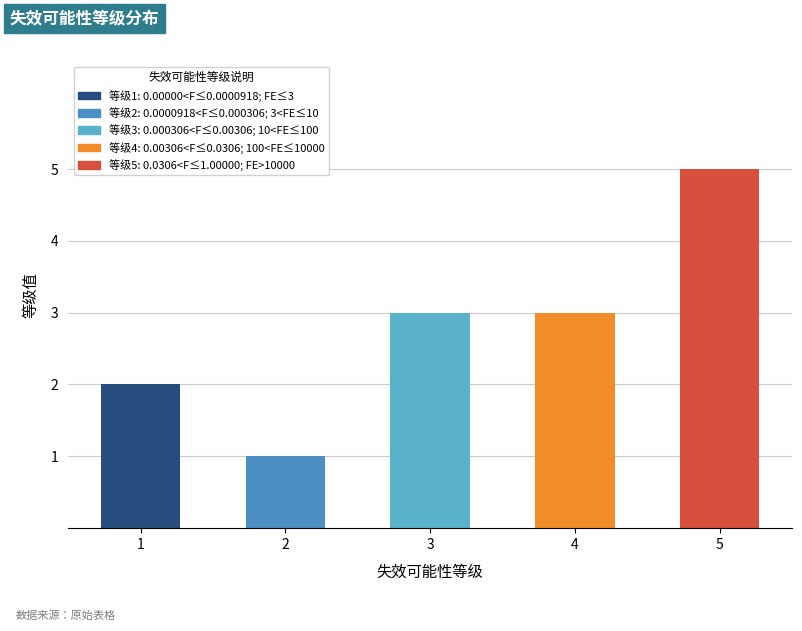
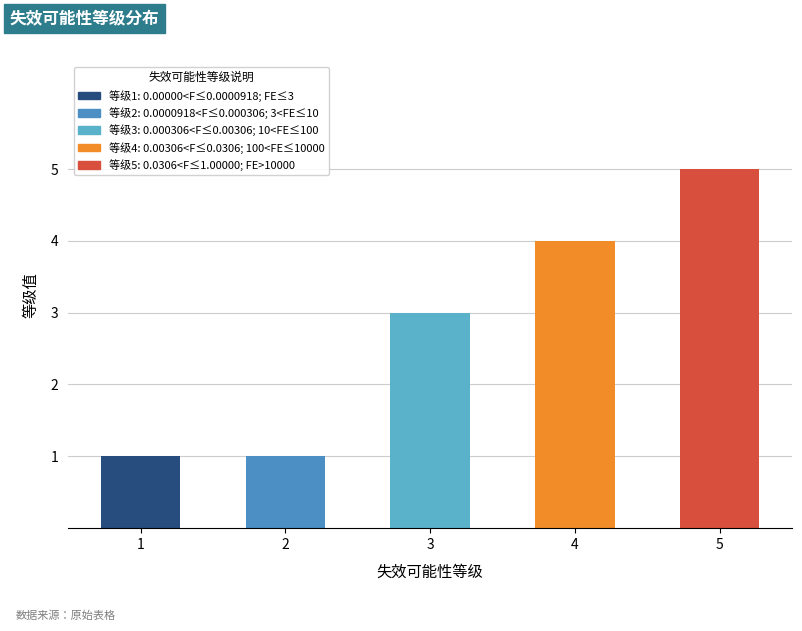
  {
-   "1": 2,
+   "1": 1,
    "2": 1,
    "3": 3,
-   "4": 3,
+   "4": 4,
    "5": 5
  }
